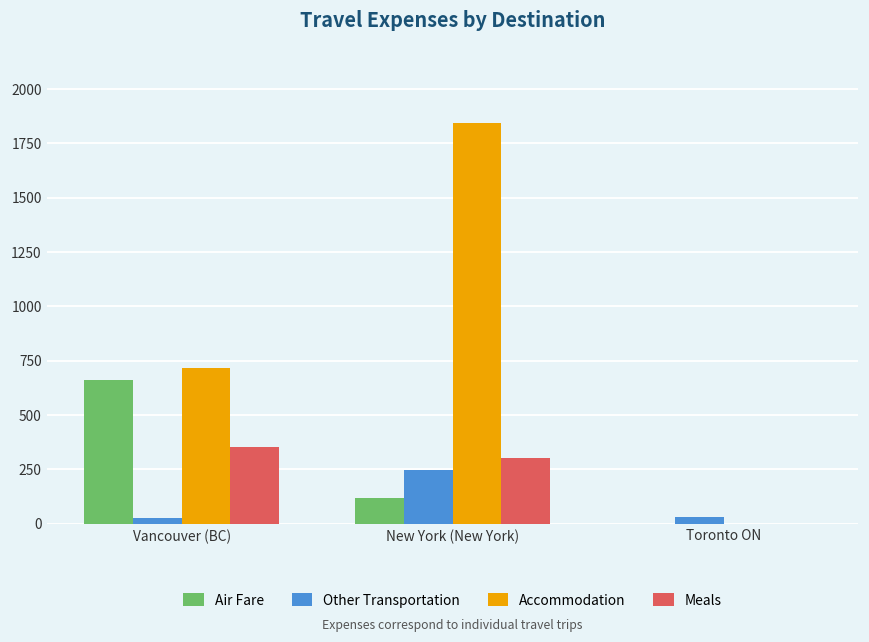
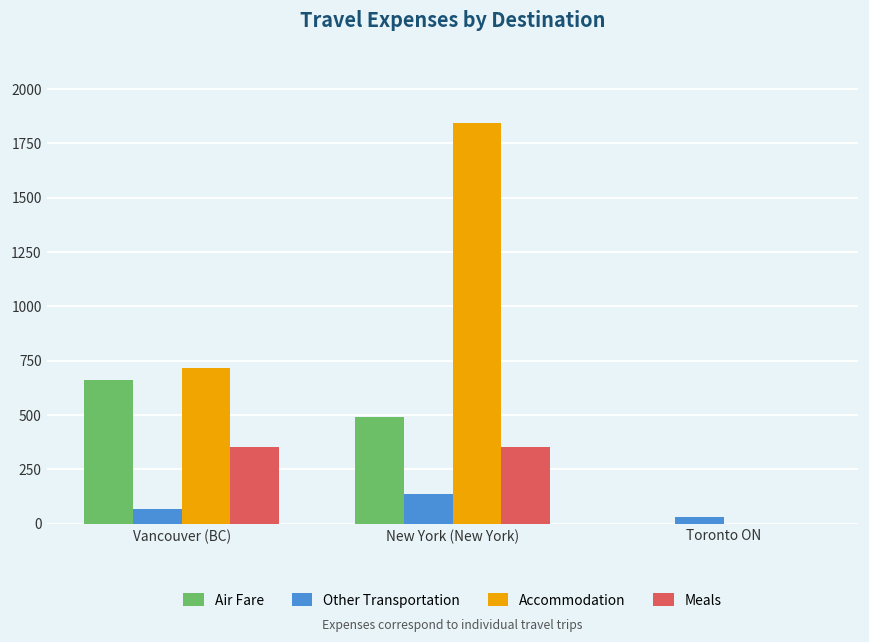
  {
    "Air Fare": {
      "Vancouver (BC)": 660,
-     "New York (New York)": 120,
+     "New York (New York)": 490,
      "Toronto ON": 0
    },
    "Other Transportation": {
-     "Vancouver (BC)": 20,
-     "New York (New York)": 240,
+     "Vancouver (BC)": 70,
+     "New York (New York)": 130,
      "Toronto ON": 30
    },
    "Accommodation": {
      "Vancouver (BC)": 710,
      "New York (New York)": 1840,
      "Toronto ON": 0
    },
    "Meals": {
      "Vancouver (BC)": 350,
-     "New York (New York)": 300,
+     "New York (New York)": 350,
      "Toronto ON": 0
    }
  }
